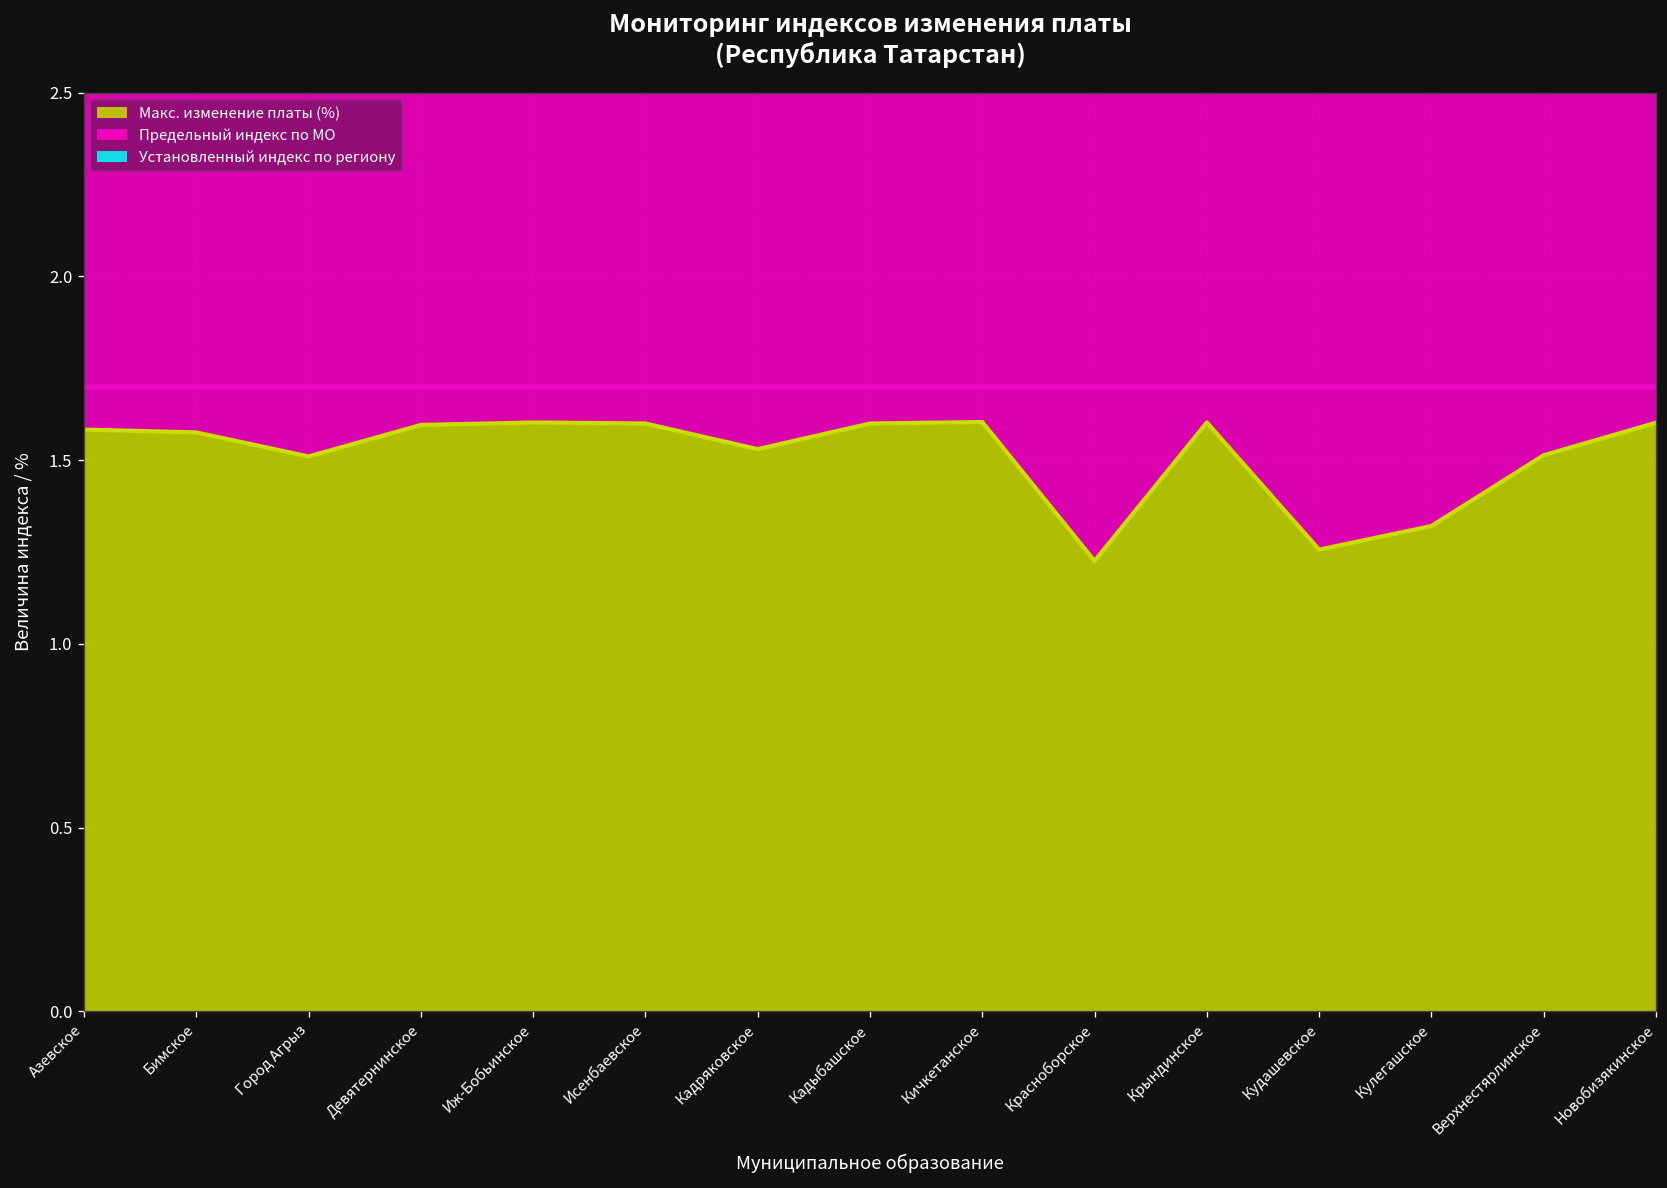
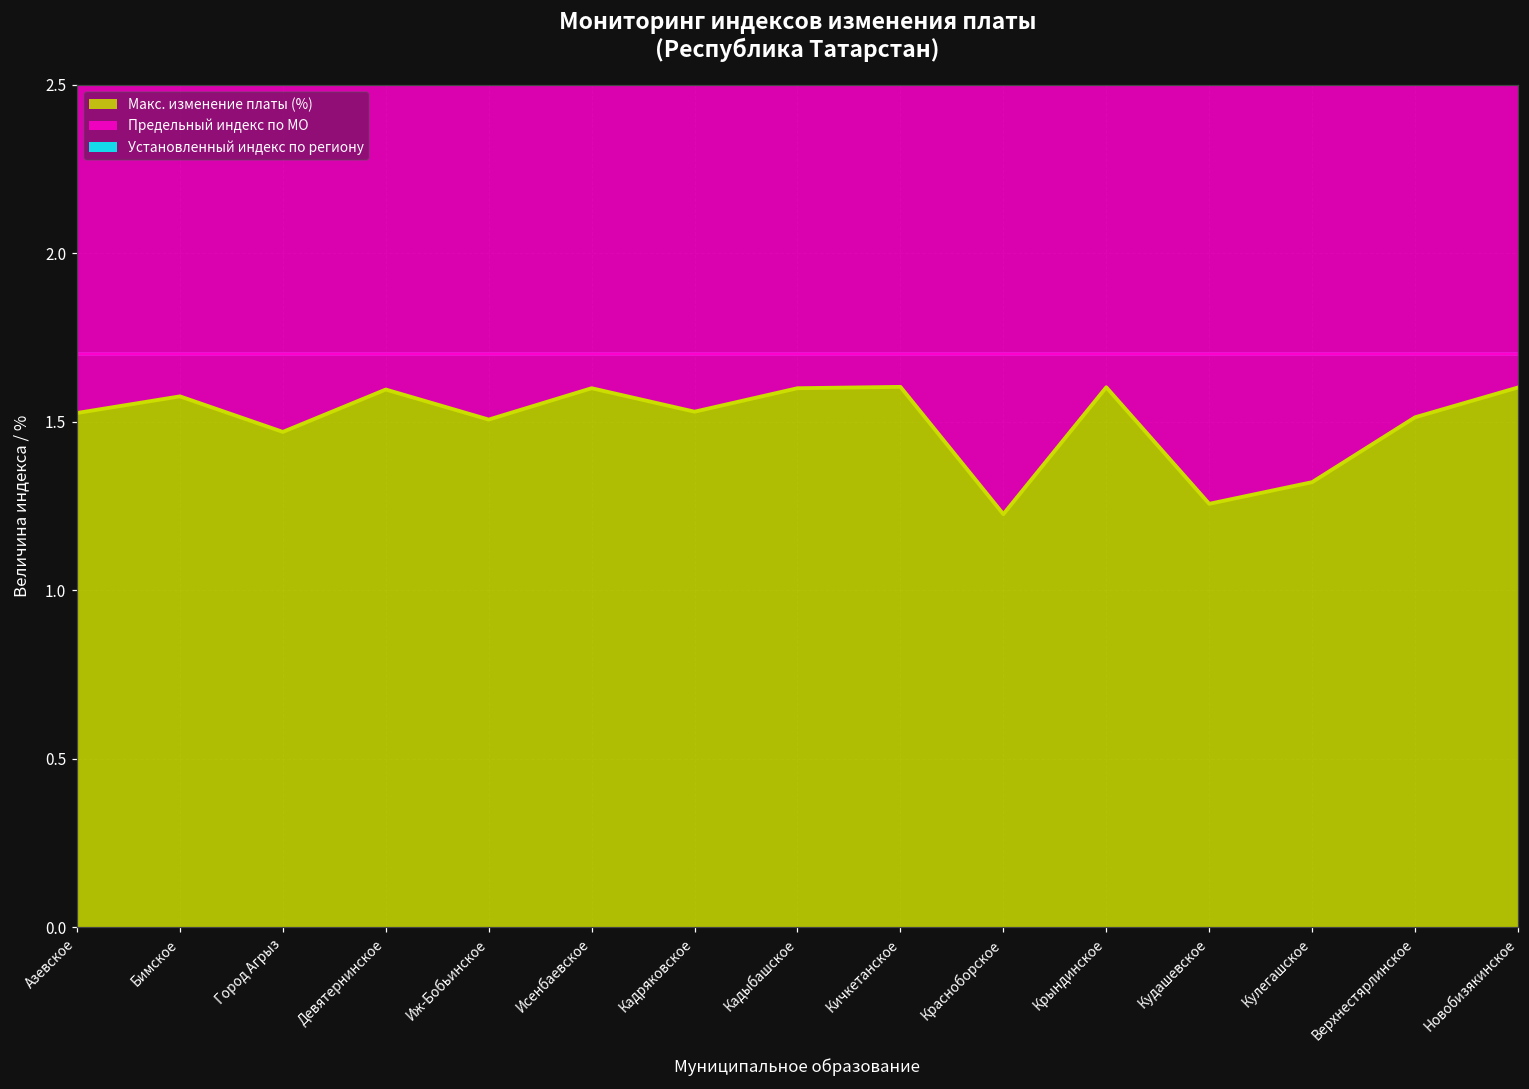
  {
    "Макс. изменение платы (%)": {
-     "Азевское": 1.58,
+     "Азевское": 1.53,
      "Бимское": 1.58,
-     "Город Агрыз": 1.51,
+     "Город Агрыз": 1.47,
      "Девятернинское": 1.60,
-     "Иж-Бобьинское": 1.60,
+     "Иж-Бобьинское": 1.51,
      "Исенбаевское": 1.60,
      "Кадряковское": 1.53,
      "Кадыбашское": 1.60,
      "Кичкетанское": 1.60,
      "Красноборское": 1.23,
      "Крындинское": 1.60,
      "Кудашевское": 1.26,
      "Кулегашское": 1.32,
      "Верхнестярлинское": 1.51,
      "Новобизякинское": 1.60
    }
  }
